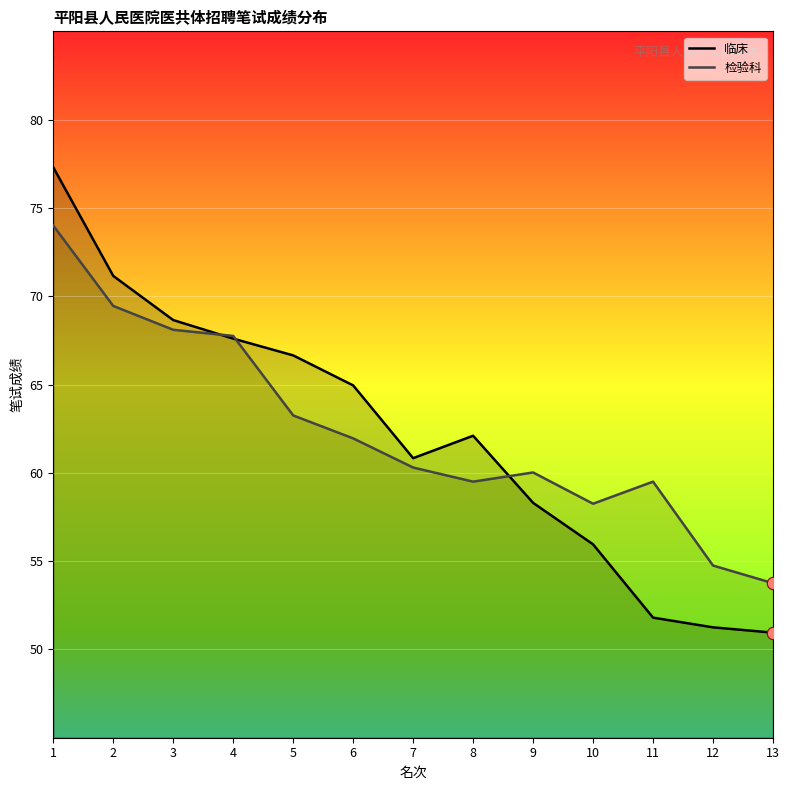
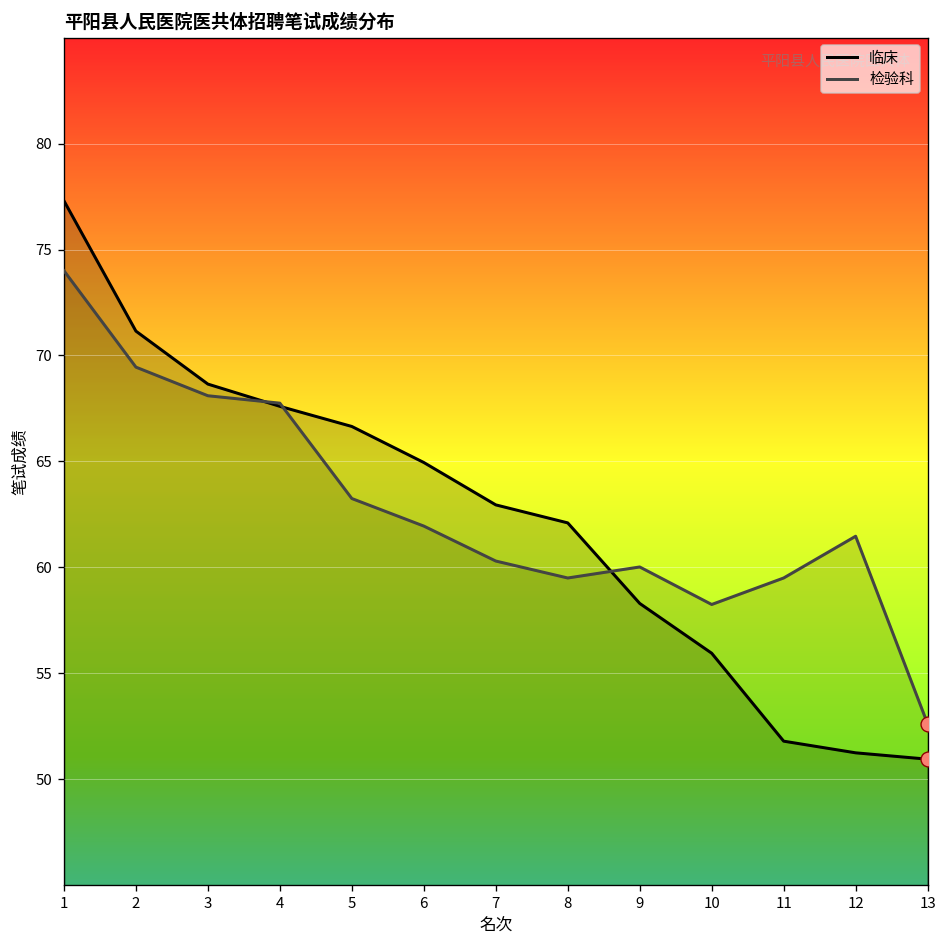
  {
    "临床": {
      "1": 77.3,
      "2": 71.2,
      "3": 68.7,
      "4": 67.6,
      "5": 66.7,
      "6": 65.0,
-     "7": 60.8,
+     "7": 63.0,
      "8": 62.1,
      "9": 58.3,
      "10": 56.0,
      "11": 51.8,
      "12": 51.3
    },
    "检验科": {
      "1": 74.0,
      "2": 69.5,
      "3": 68.1,
      "4": 67.8,
      "5": 63.3,
      "6": 62.0,
      "7": 60.3,
      "8": 59.5,
      "9": 60.0,
      "10": 58.3,
      "11": 59.5,
-     "12": 54.8,
-     "13": 53.8
+     "12": 61.5,
+     "13": 52.6
    }
  }
